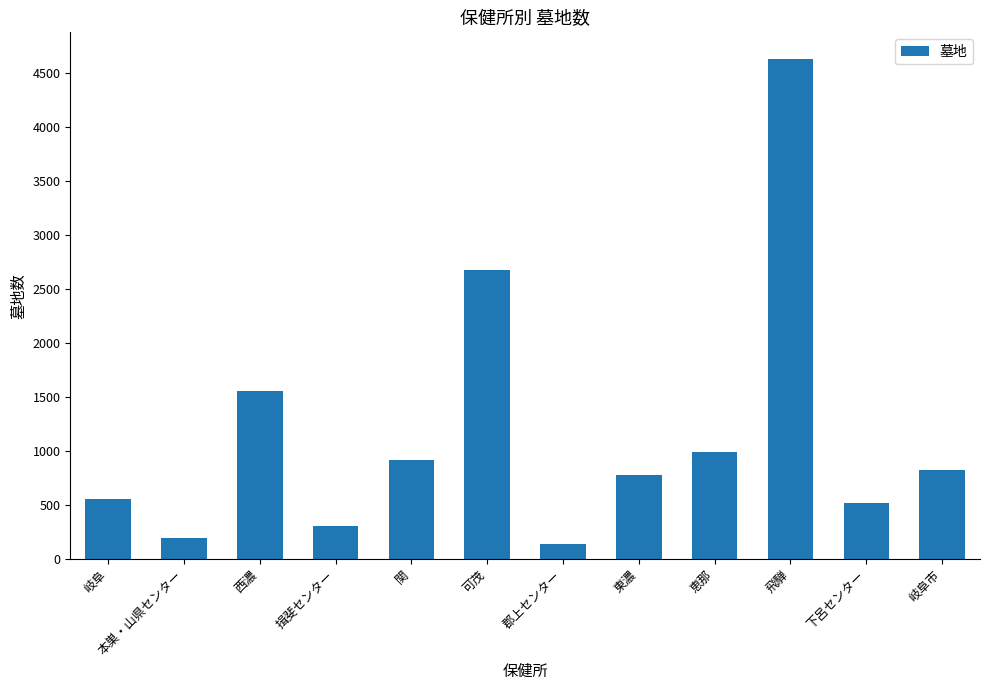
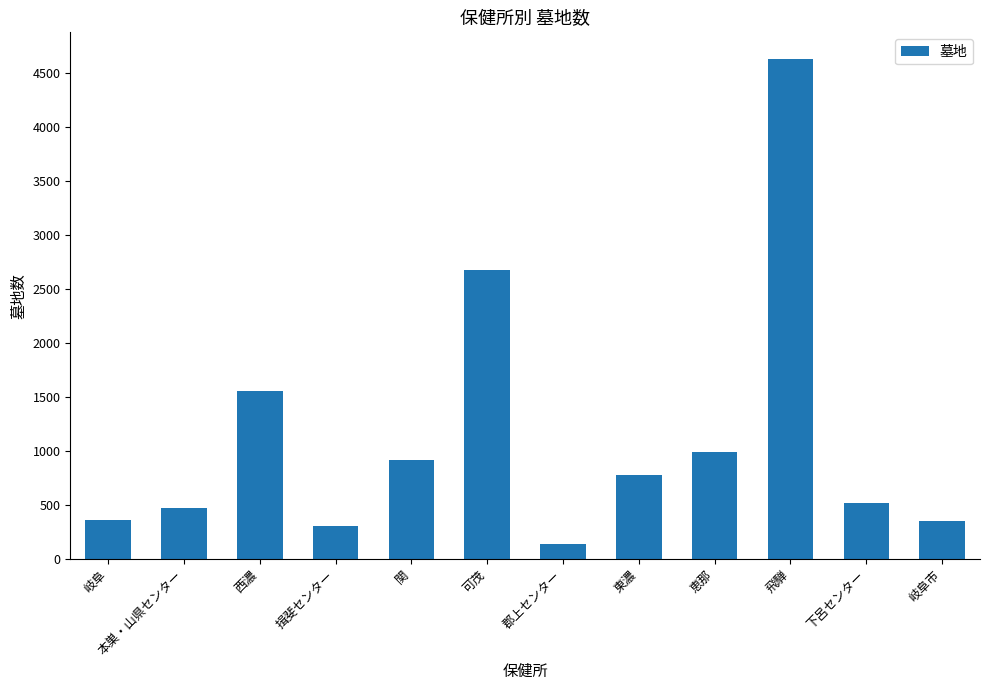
  {
-   "岐阜": 560,
-   "本巣・山県センター": 200,
+   "岐阜": 360,
+   "本巣・山県センター": 480,
    "西濃": 1550,
    "揖斐センター": 310,
    "関": 920,
    "可茂": 2670,
    "郡上センター": 140,
    "東濃": 780,
    "恵那": 990,
    "飛騨": 4630,
    "下呂センター": 520,
-   "岐阜市": 830
+   "岐阜市": 360
  }
